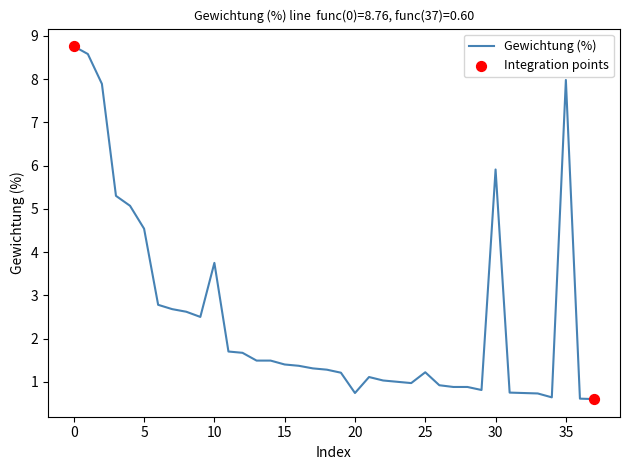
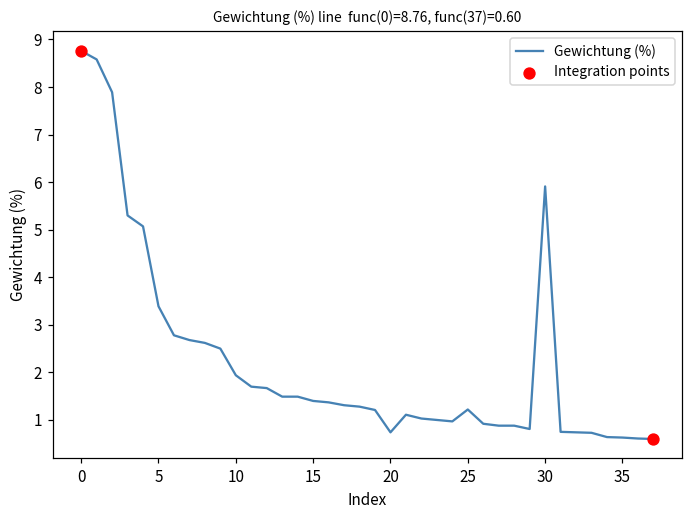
  {
    "Gewichtung (%)": {
-     "5": 4.5,
-     "10": 3.8,
+     "5": 3.4,
+     "10": 1.9,
      "15": 1.4,
      "20": 0.7,
      "25": 1.2,
      "30": 5.9,
-     "35": 8.0
+     "35": 0.6
    }
  }
